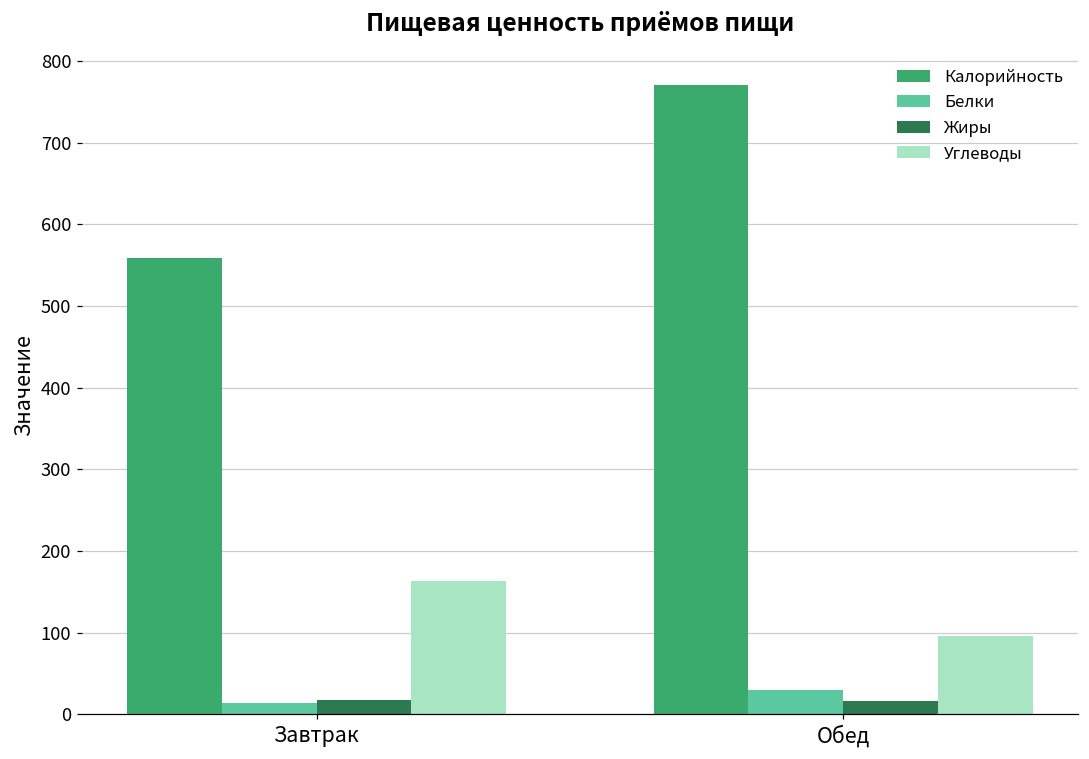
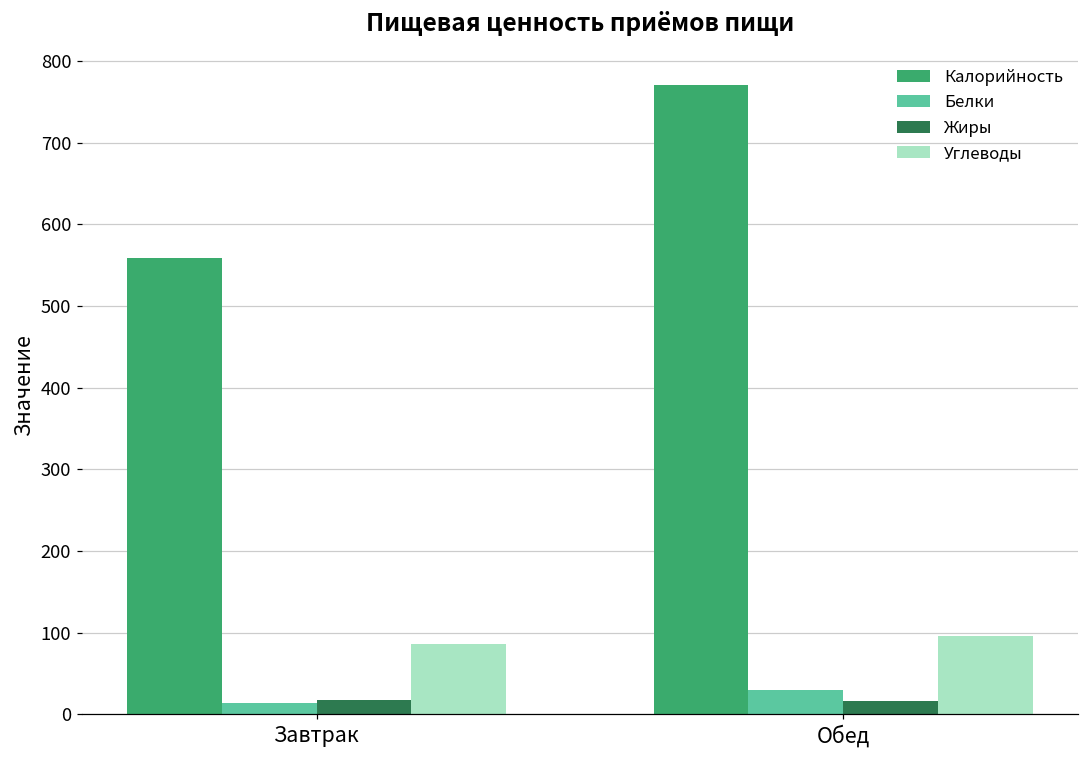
  {
    "Белки": {
      "Завтрак": 10,
      "Обед": 30
    },
    "Углеводы": {
-     "Завтрак": 160,
+     "Завтрак": 90,
      "Обед": 100
    }
  }
